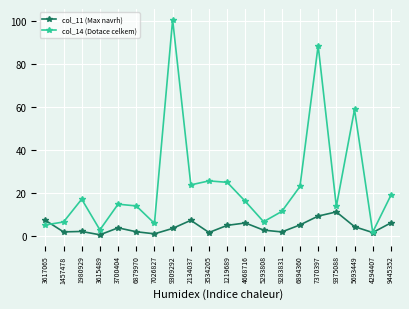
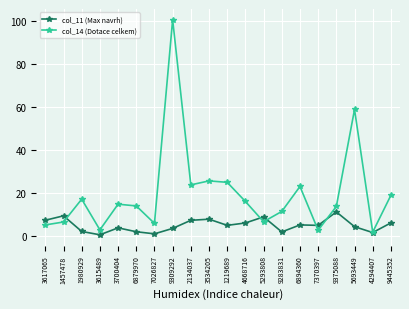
  {
    "col_11 (Max navrh)": {
      "3617065": 7,
-     "1457478": 2,
+     "1457478": 9,
      "1980929": 2,
      "3615489": 1,
      "3700404": 4,
      "6879970": 2,
      "7026827": 1,
      "9309292": 4,
      "2134037": 7,
-     "3534205": 2,
+     "3534205": 8,
      "1219689": 5,
      "4668716": 6,
-     "5293808": 3,
+     "5293808": 9,
      "9283831": 2,
      "6894360": 5,
-     "7370397": 9,
+     "7370397": 5,
      "9375088": 11,
      "5693449": 4,
      "9445352": 6
    },
    "col_14 (Dotace celkem)": {
      "3617065": 5,
      "1457478": 7,
      "1980929": 17,
      "3615489": 3,
      "3700404": 15,
      "6879970": 14,
      "7026827": 6,
      "9309292": 101,
      "2134037": 24,
      "3534205": 26,
      "1219689": 25,
      "4668716": 16,
      "5293808": 7,
      "9283831": 11,
      "6894360": 23,
-     "7370397": 89,
+     "7370397": 3,
      "9375088": 14,
      "5693449": 59,
      "9445352": 19
    }
  }
